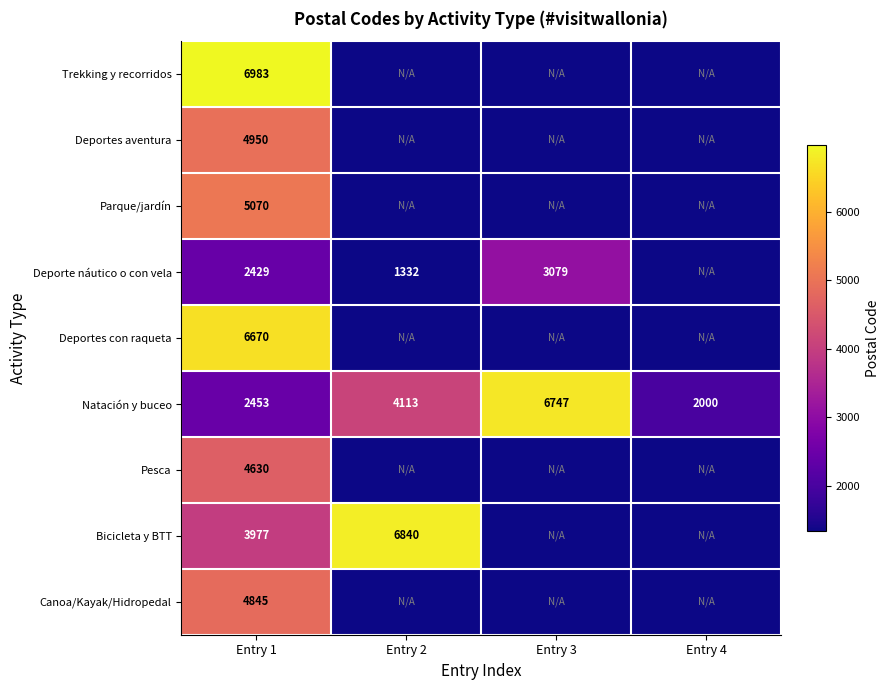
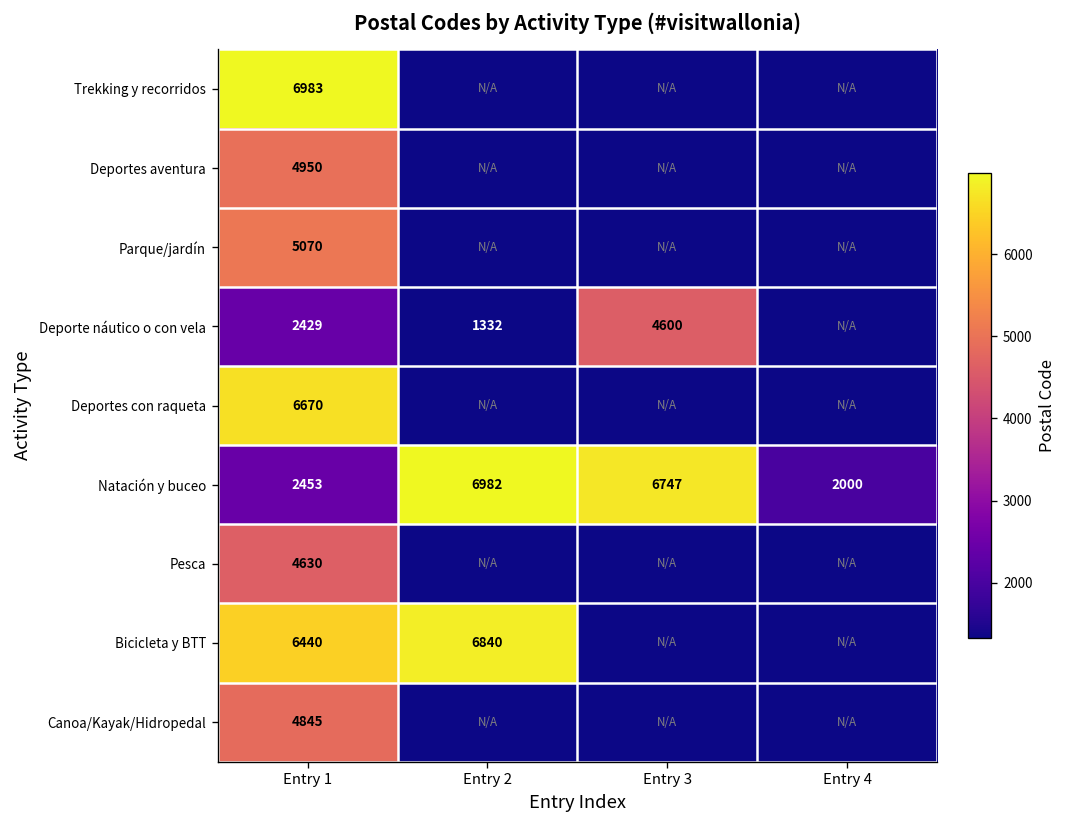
  {
    "Trekking y recorridos": {
      "Entry 1": 6983
    },
    "Deportes aventura": {
      "Entry 1": 4950
    },
    "Parque/jardín": {
      "Entry 1": 5070
    },
    "Deporte náutico o con vela": {
      "Entry 1": 2429,
      "Entry 2": 1332,
-     "Entry 3": 3079
+     "Entry 3": 4600
    },
    "Deportes con raqueta": {
      "Entry 1": 6670
    },
    "Natación y buceo": {
      "Entry 1": 2453,
-     "Entry 2": 4113,
+     "Entry 2": 6982,
      "Entry 3": 6747,
      "Entry 4": 2000
    },
    "Pesca": {
      "Entry 1": 4630
    },
    "Bicicleta y BTT": {
-     "Entry 1": 3977,
+     "Entry 1": 6440,
      "Entry 2": 6840
    },
    "Canoa/Kayak/Hidropedal": {
      "Entry 1": 4845
    }
  }
